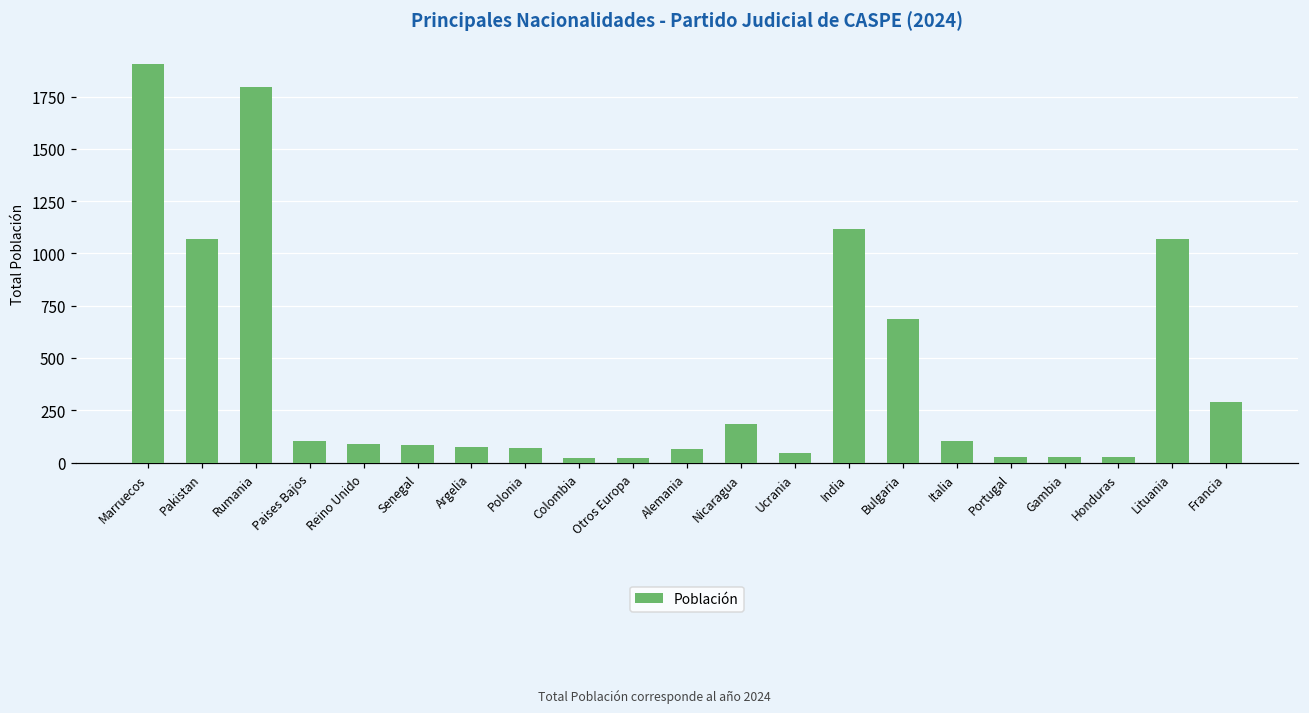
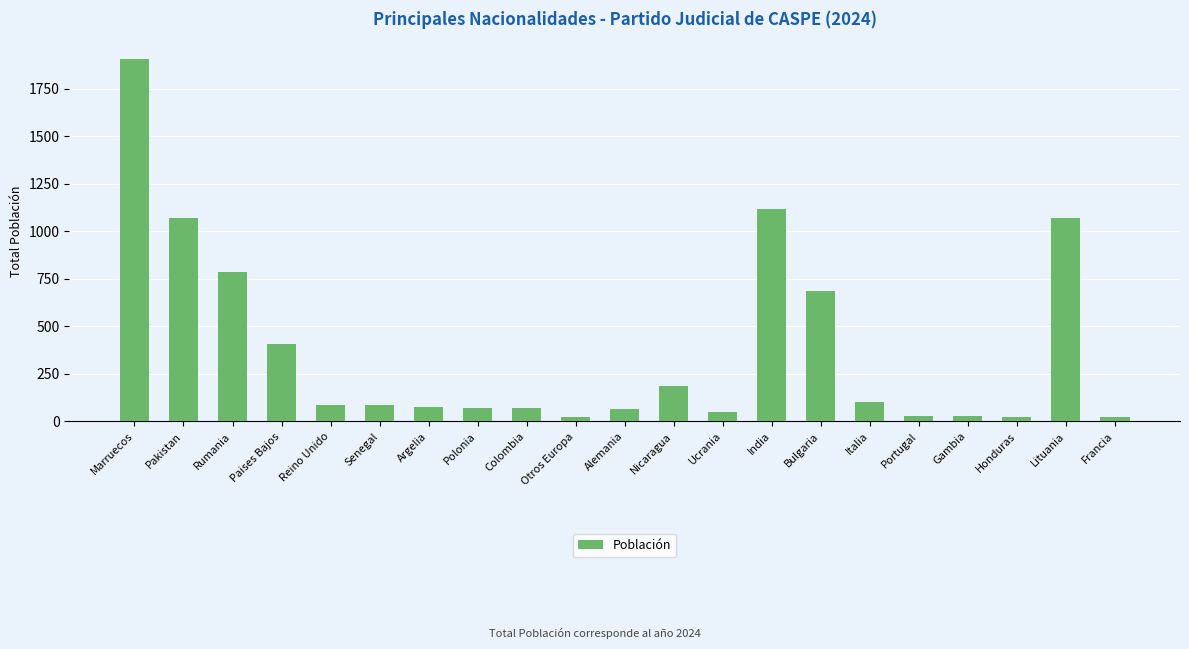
  {
    "Marruecos": 1900,
    "Pakistan": 1070,
-   "Rumania": 1790,
-   "Paises Bajos": 100,
+   "Rumania": 790,
+   "Paises Bajos": 410,
    "Reino Unido": 90,
    "Senegal": 90,
    "Argelia": 80,
    "Polonia": 70,
-   "Colombia": 20,
+   "Colombia": 70,
    "Otros Europa": 20,
    "Alemania": 70,
    "Nicaragua": 190,
    "Ucrania": 50,
    "India": 1120,
    "Bulgaria": 690,
    "Italia": 100,
    "Portugal": 30,
    "Gambia": 30,
    "Honduras": 30,
    "Lituania": 1070,
-   "Francia": 290
+   "Francia": 20
  }
